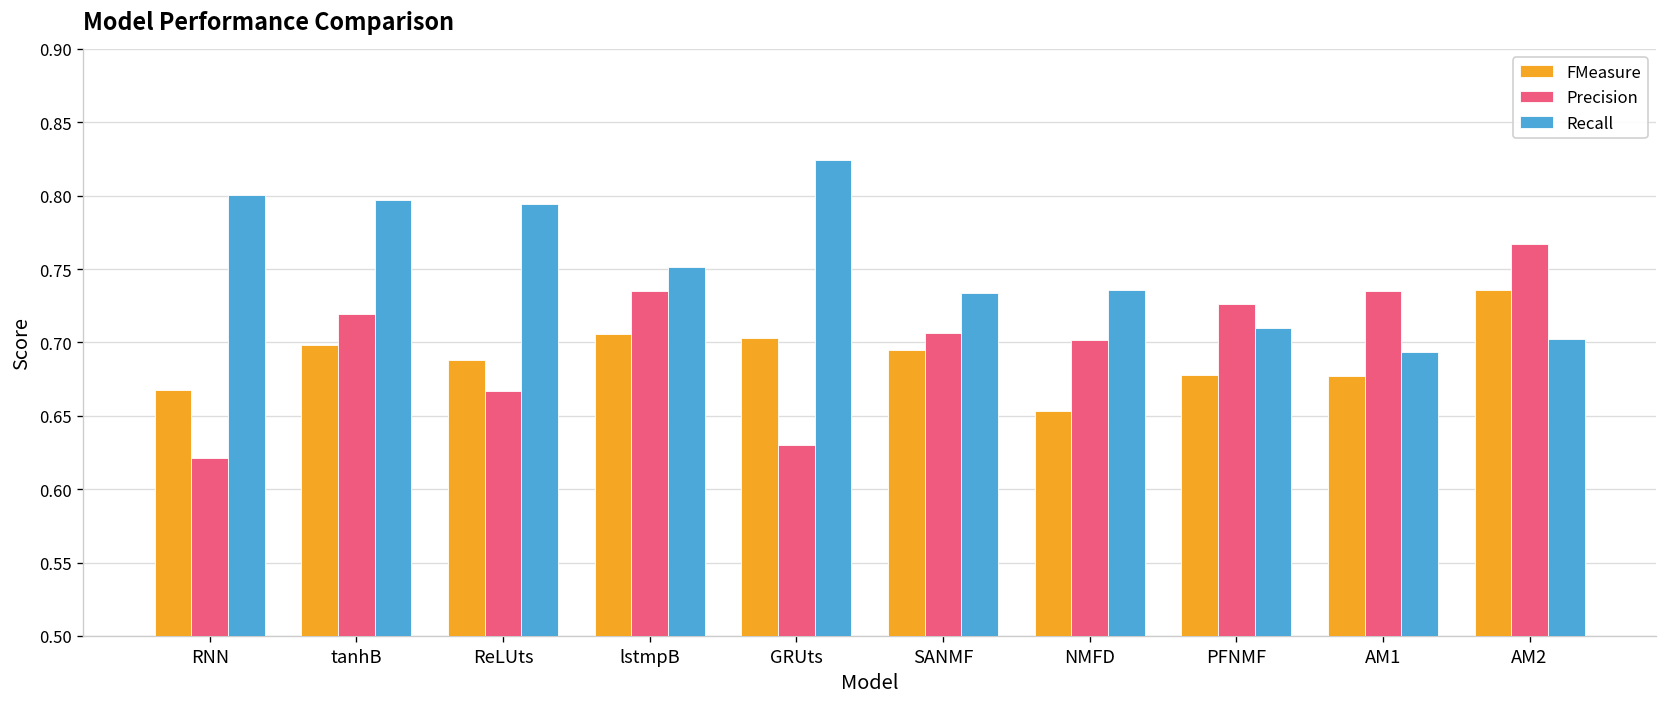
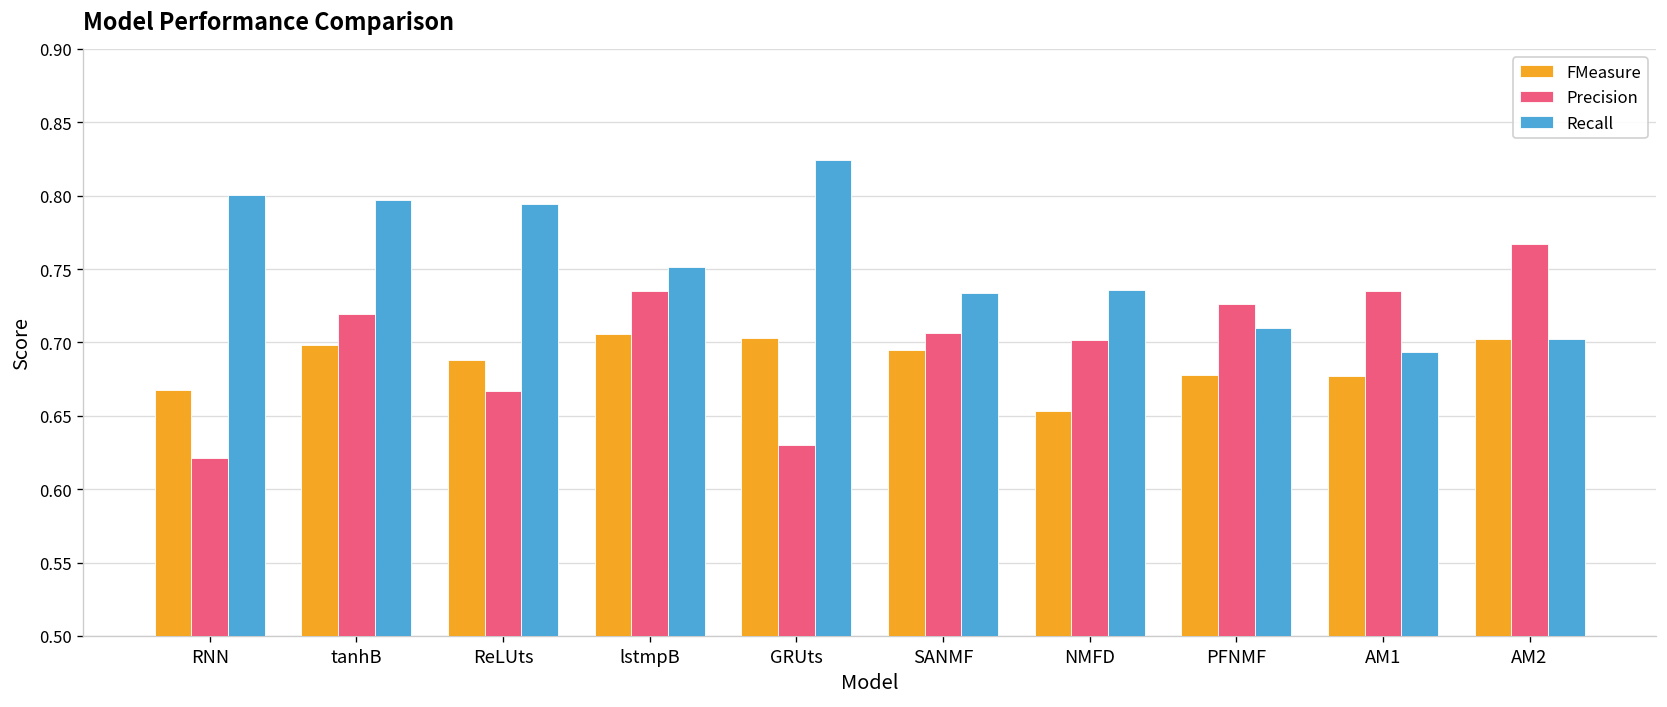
  {
    "FMeasure": {
      "RNN": 0.667,
      "tanhB": 0.698,
      "ReLUts": 0.688,
      "lstmpB": 0.706,
      "GRUts": 0.703,
      "SANMF": 0.695,
      "NMFD": 0.653,
      "PFNMF": 0.678,
      "AM1": 0.677,
-     "AM2": 0.735
+     "AM2": 0.702
    },
    "Precision": {
      "RNN": 0.621,
      "tanhB": 0.719,
      "ReLUts": 0.667,
      "lstmpB": 0.735,
      "GRUts": 0.630,
      "SANMF": 0.706,
      "NMFD": 0.702,
      "PFNMF": 0.726,
      "AM1": 0.735,
      "AM2": 0.767
    },
    "Recall": {
      "RNN": 0.801,
      "tanhB": 0.797,
      "ReLUts": 0.794,
      "lstmpB": 0.752,
      "GRUts": 0.825,
      "SANMF": 0.734,
      "NMFD": 0.736,
      "PFNMF": 0.710,
      "AM1": 0.694,
      "AM2": 0.702
    }
  }
